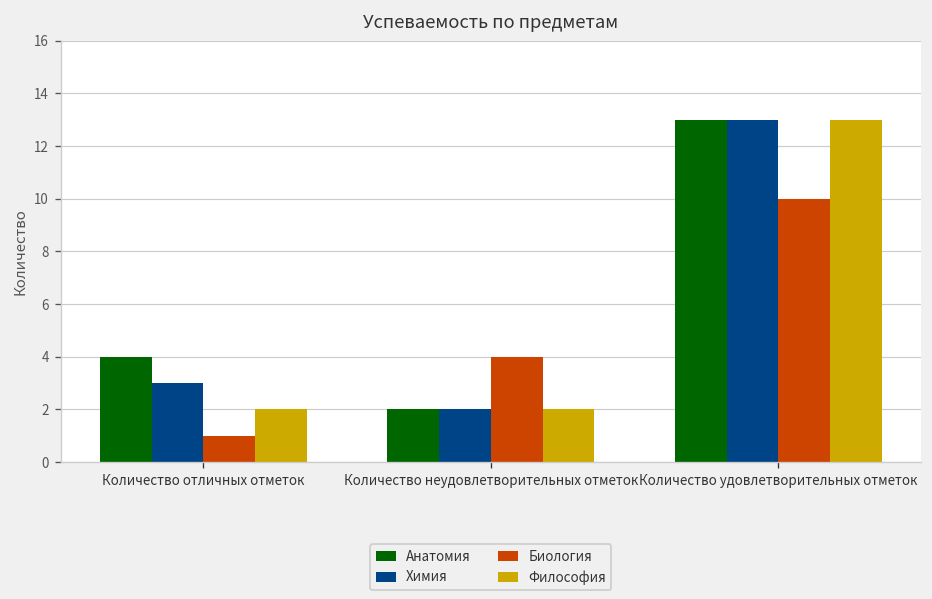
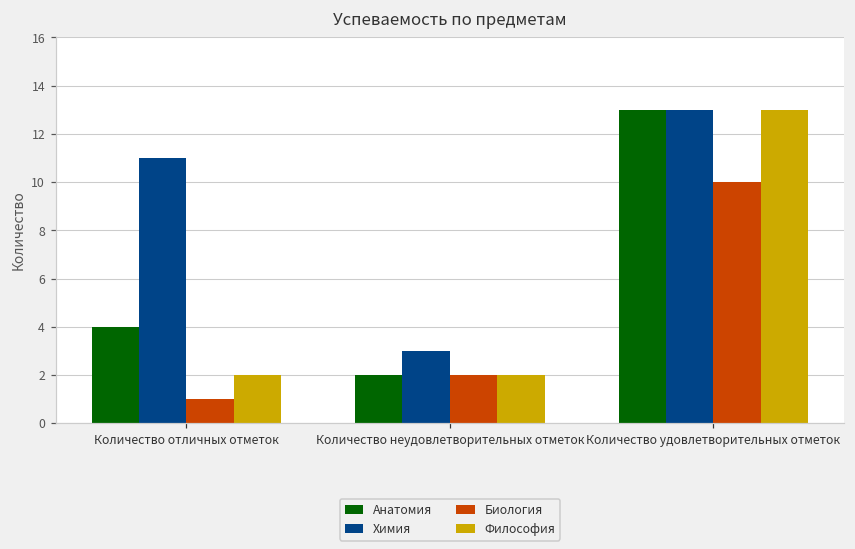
  {
    "Анатомия": {
      "Количество отличных отметок": 4,
      "Количество неудовлетворительных отметок": 2,
      "Количество удовлетворительных отметок": 13
    },
    "Химия": {
-     "Количество отличных отметок": 3,
-     "Количество неудовлетворительных отметок": 2,
+     "Количество отличных отметок": 11,
+     "Количество неудовлетворительных отметок": 3,
      "Количество удовлетворительных отметок": 13
    },
    "Биология": {
      "Количество отличных отметок": 1,
-     "Количество неудовлетворительных отметок": 4,
+     "Количество неудовлетворительных отметок": 2,
      "Количество удовлетворительных отметок": 10
    },
    "Философия": {
      "Количество отличных отметок": 2,
      "Количество неудовлетворительных отметок": 2,
      "Количество удовлетворительных отметок": 13
    }
  }
